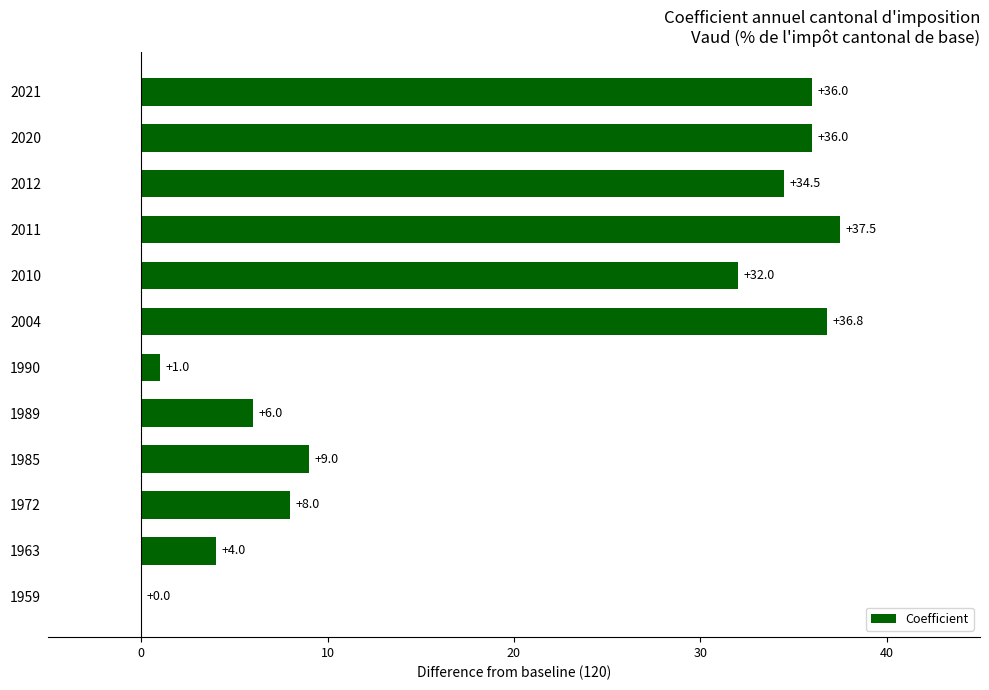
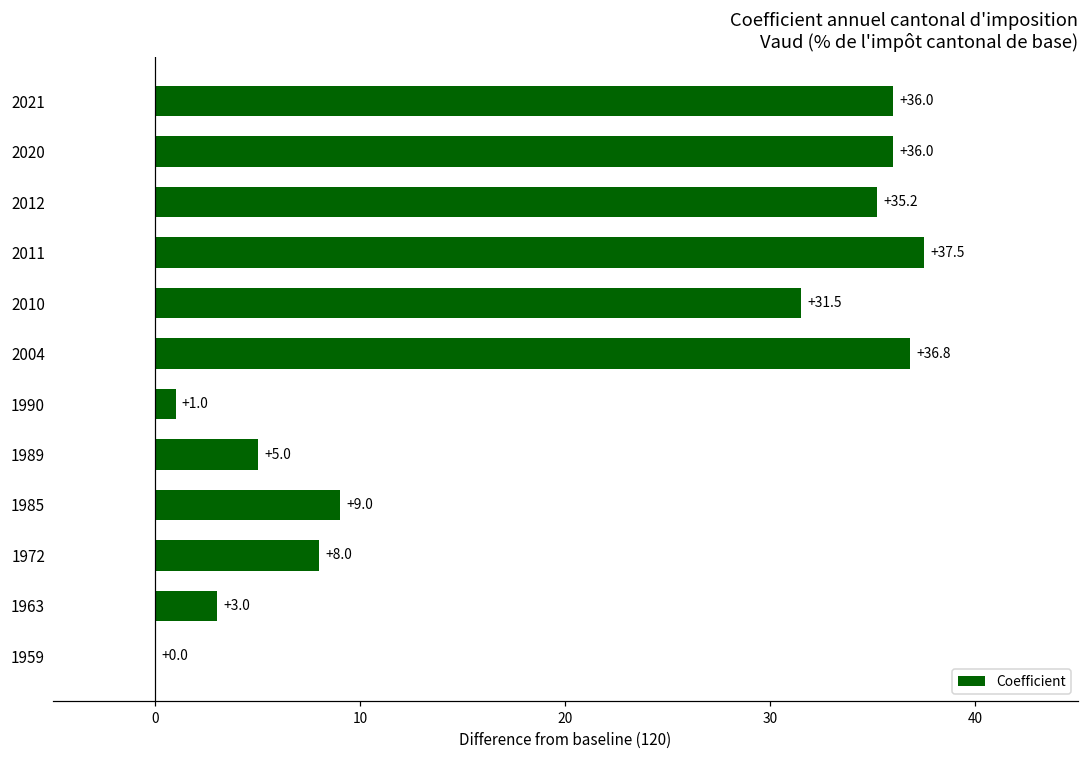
  {
    "2021": "+36.0",
    "2020": "+36.0",
-   "2012": "+34.5",
+   "2012": "+35.2",
    "2011": "+37.5",
-   "2010": "+32.0",
+   "2010": "+31.5",
    "2004": "+36.8",
    "1990": "+1.0",
-   "1989": "+6.0",
+   "1989": "+5.0",
    "1985": "+9.0",
    "1972": "+8.0",
-   "1963": "+4.0",
+   "1963": "+3.0",
    "1959": "+0.0"
  }
